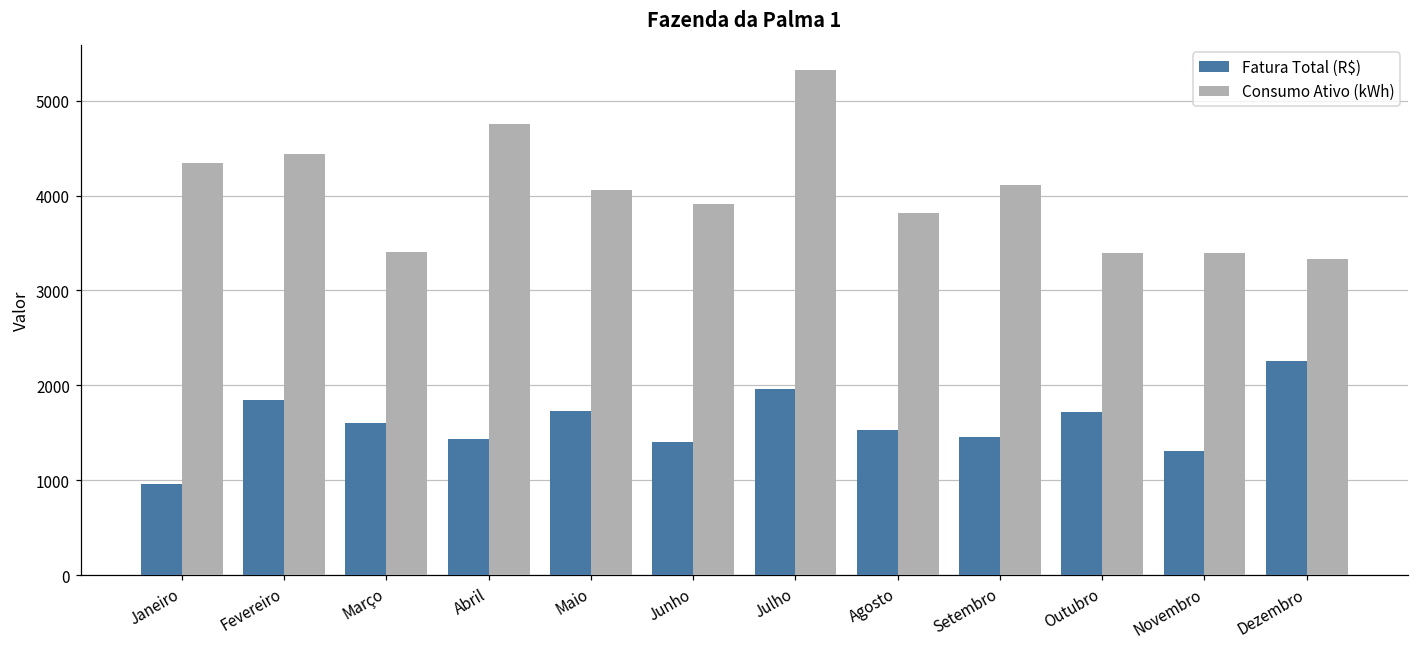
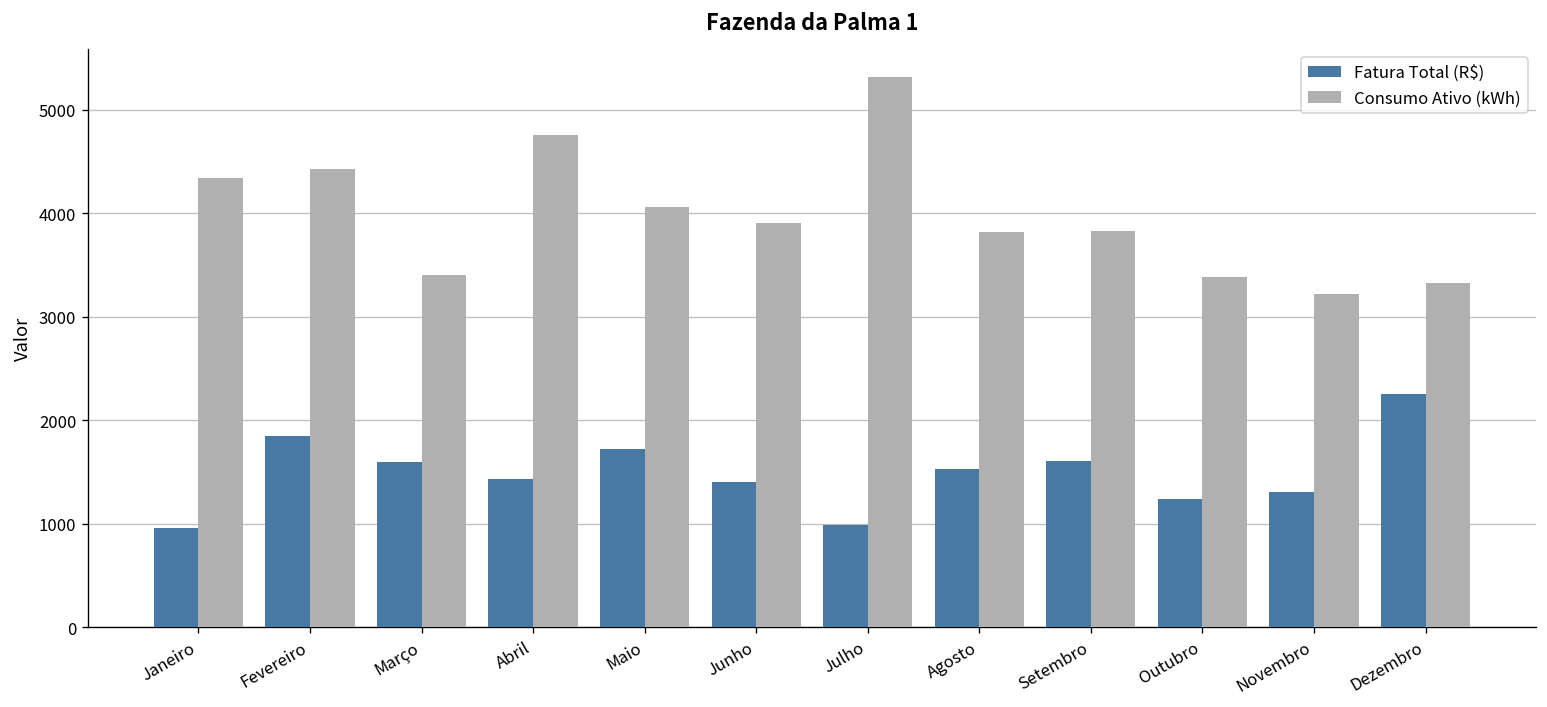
  {
    "Fatura Total (R$)": {
      "Janeiro": 1000,
      "Fevereiro": 1800,
      "Março": 1600,
      "Abril": 1400,
      "Maio": 1700,
      "Junho": 1400,
-     "Julho": 2000,
+     "Julho": 1000,
      "Agosto": 1500,
-     "Setembro": 1500,
-     "Outubro": 1700,
+     "Setembro": 1600,
+     "Outubro": 1200,
      "Novembro": 1300,
      "Dezembro": 2300
    },
    "Consumo Ativo (kWh)": {
      "Janeiro": 4300,
      "Fevereiro": 4400,
      "Março": 3400,
      "Abril": 4800,
      "Maio": 4100,
      "Junho": 3900,
      "Julho": 5300,
      "Agosto": 3800,
-     "Setembro": 4100,
+     "Setembro": 3800,
      "Outubro": 3400,
-     "Novembro": 3400,
+     "Novembro": 3200,
      "Dezembro": 3300
    }
  }
